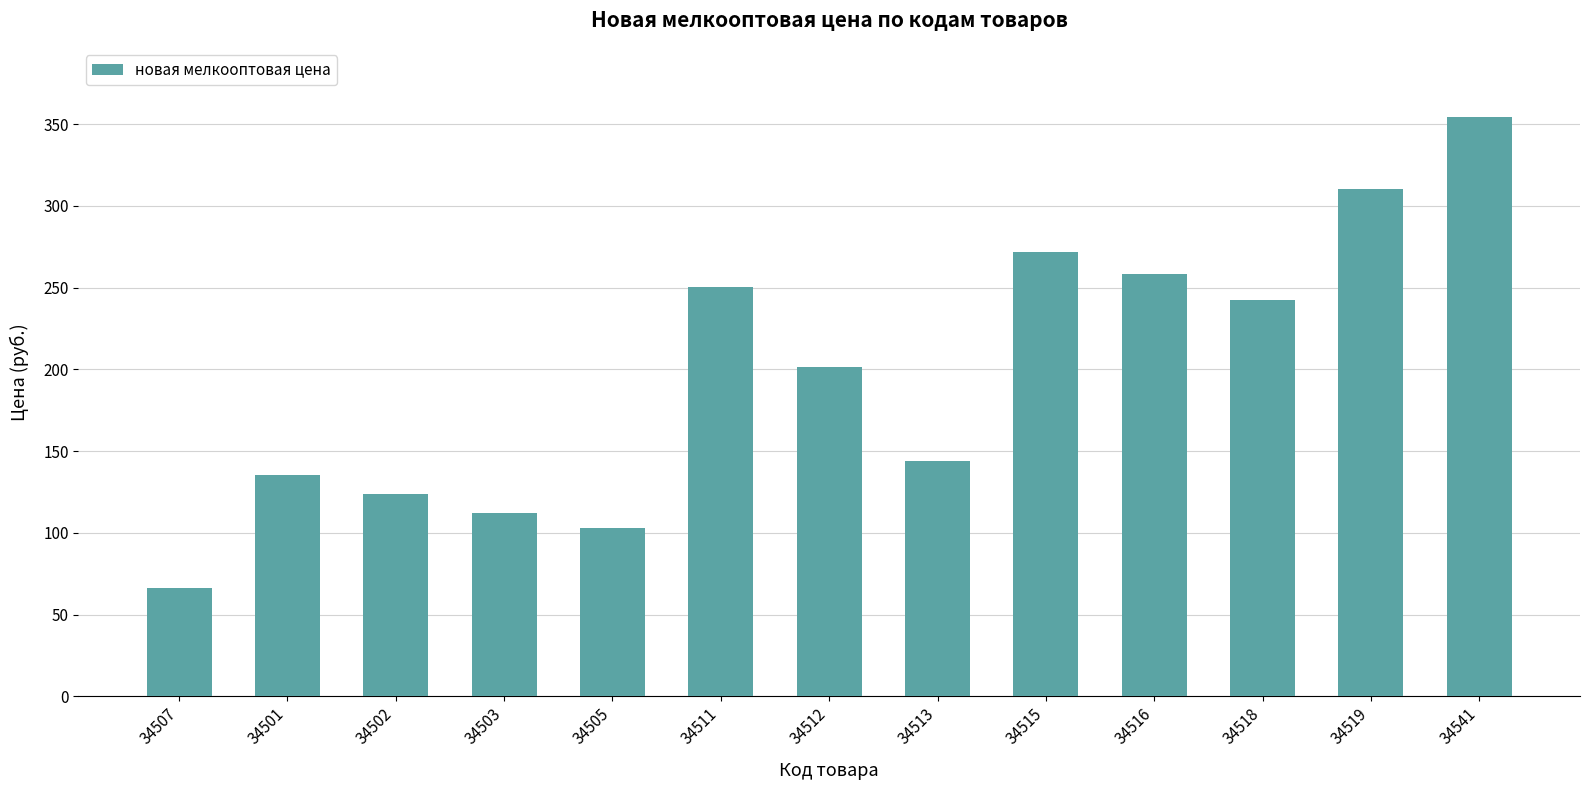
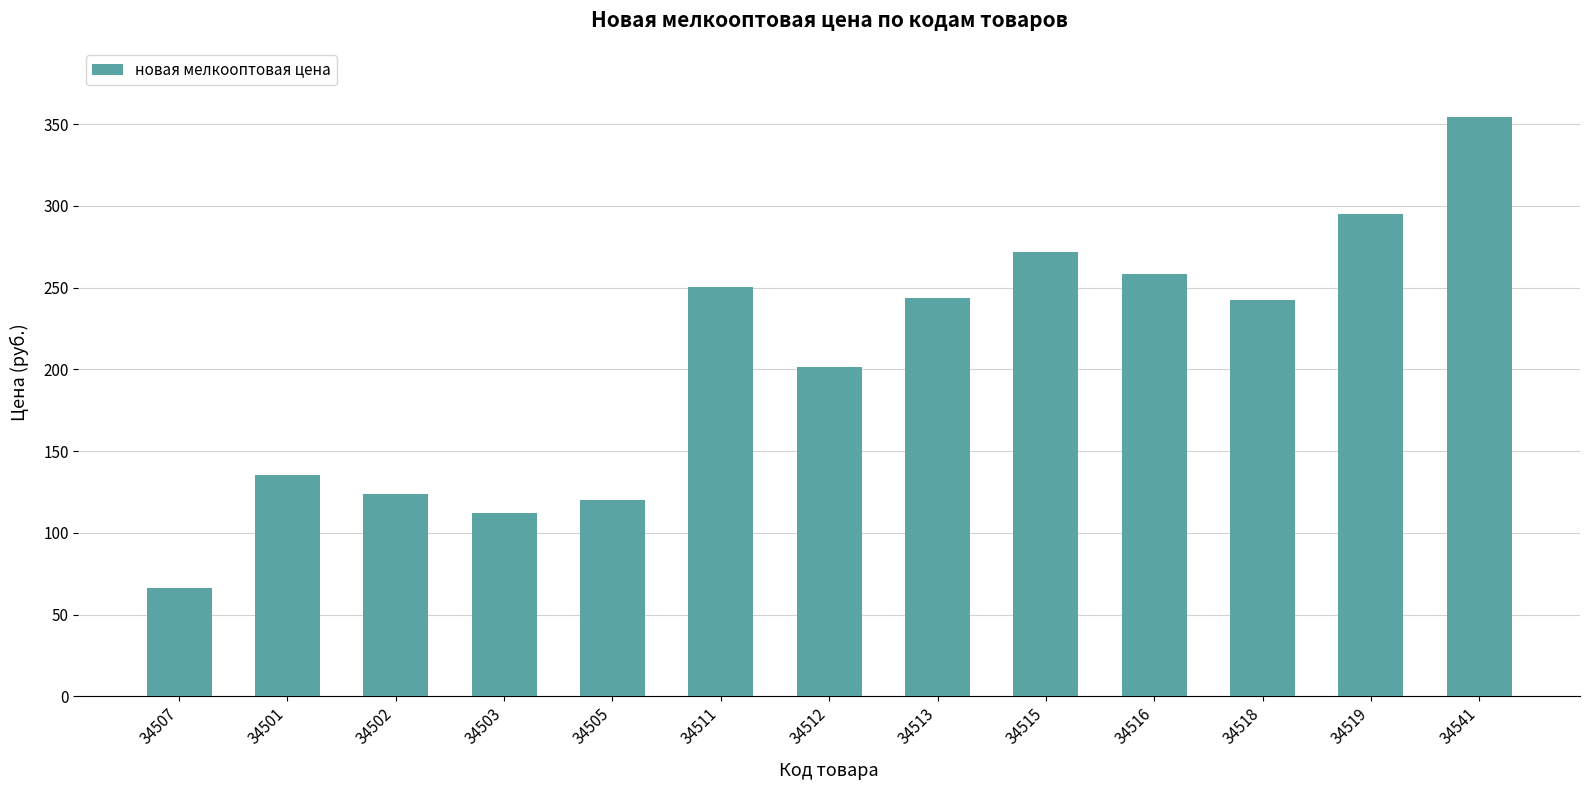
  {
    "34507": 66,
    "34501": 135,
    "34502": 124,
    "34503": 112,
-   "34505": 103,
+   "34505": 120,
    "34511": 251,
    "34512": 201,
-   "34513": 144,
+   "34513": 244,
    "34515": 272,
    "34516": 259,
    "34518": 242,
-   "34519": 310,
+   "34519": 295,
    "34541": 354
  }
